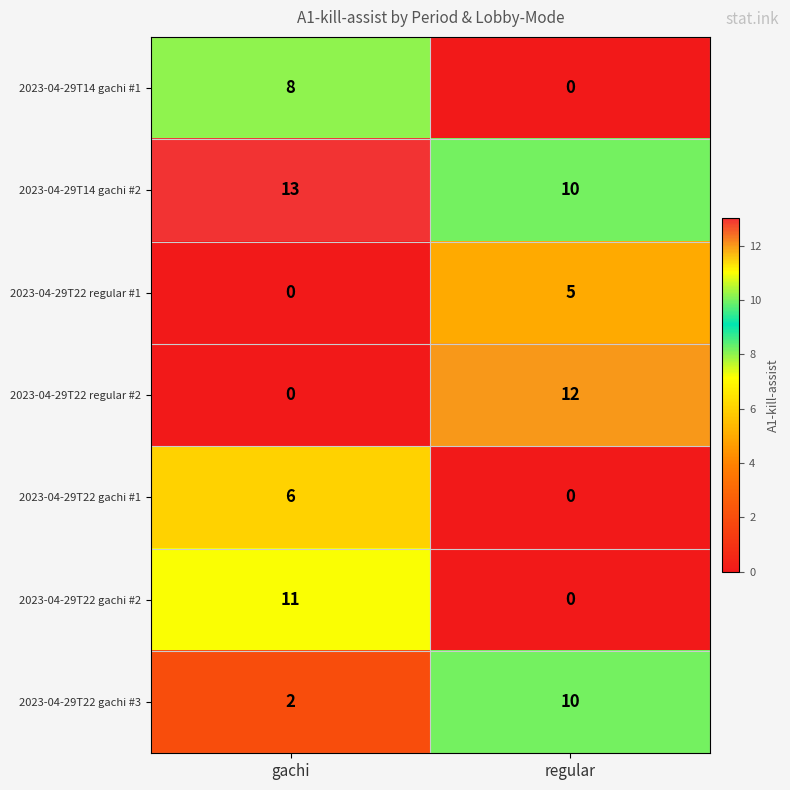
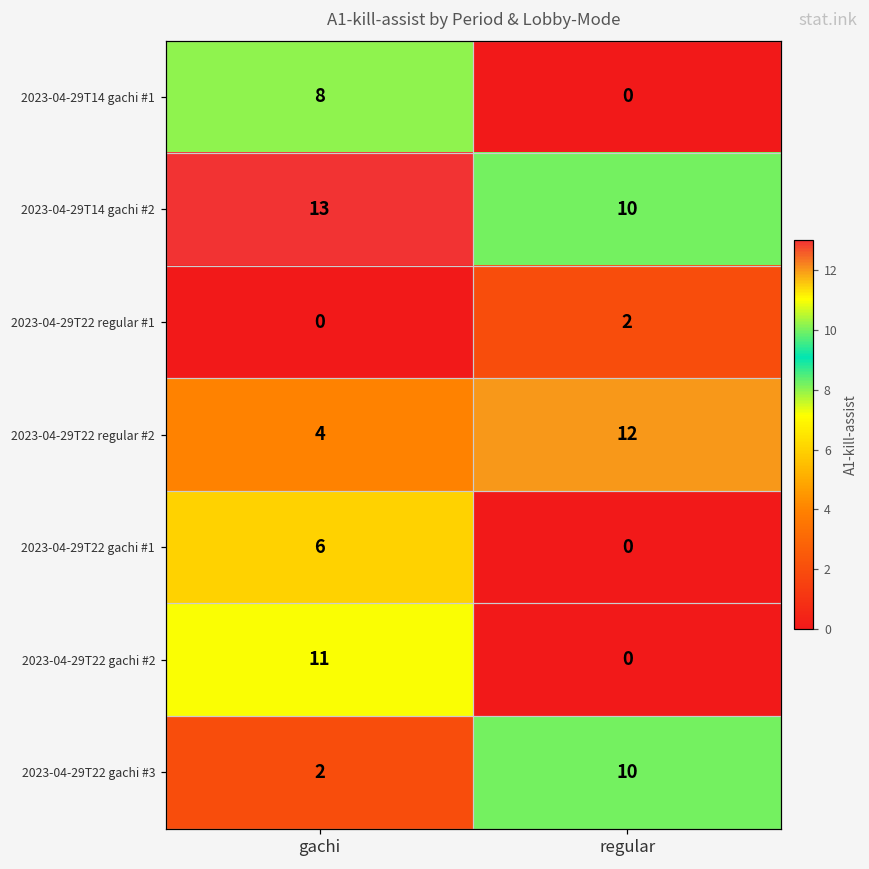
  {
    "2023-04-29T14 gachi #1": {
      "gachi": 8,
      "regular": 0
    },
    "2023-04-29T14 gachi #2": {
      "gachi": 13,
      "regular": 10
    },
    "2023-04-29T22 regular #1": {
      "gachi": 0,
-     "regular": 5
+     "regular": 2
    },
    "2023-04-29T22 regular #2": {
-     "gachi": 0,
+     "gachi": 4,
      "regular": 12
    },
    "2023-04-29T22 gachi #1": {
      "gachi": 6,
      "regular": 0
    },
    "2023-04-29T22 gachi #2": {
      "gachi": 11,
      "regular": 0
    },
    "2023-04-29T22 gachi #3": {
      "gachi": 2,
      "regular": 10
    }
  }
